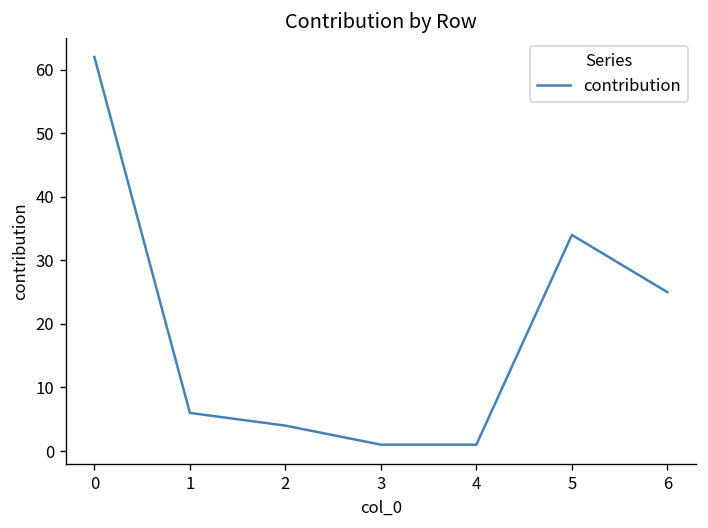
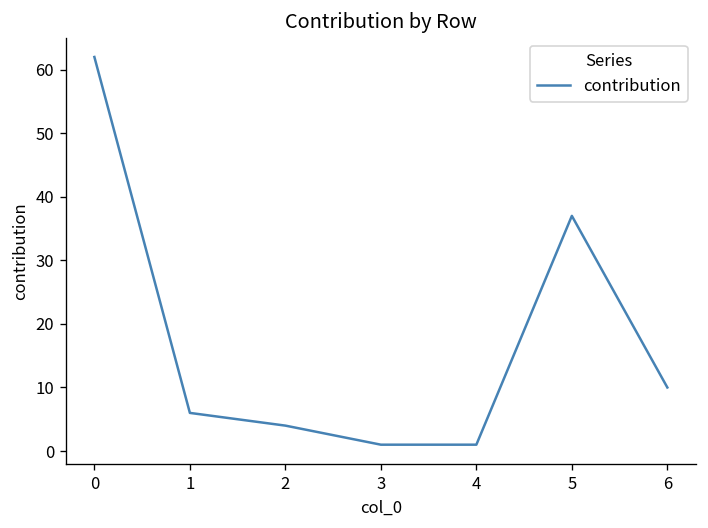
  {
    "0": 62,
    "1": 6,
    "2": 4,
    "3": 1,
    "4": 1,
-   "5": 34,
-   "6": 25
+   "5": 37,
+   "6": 10
  }
